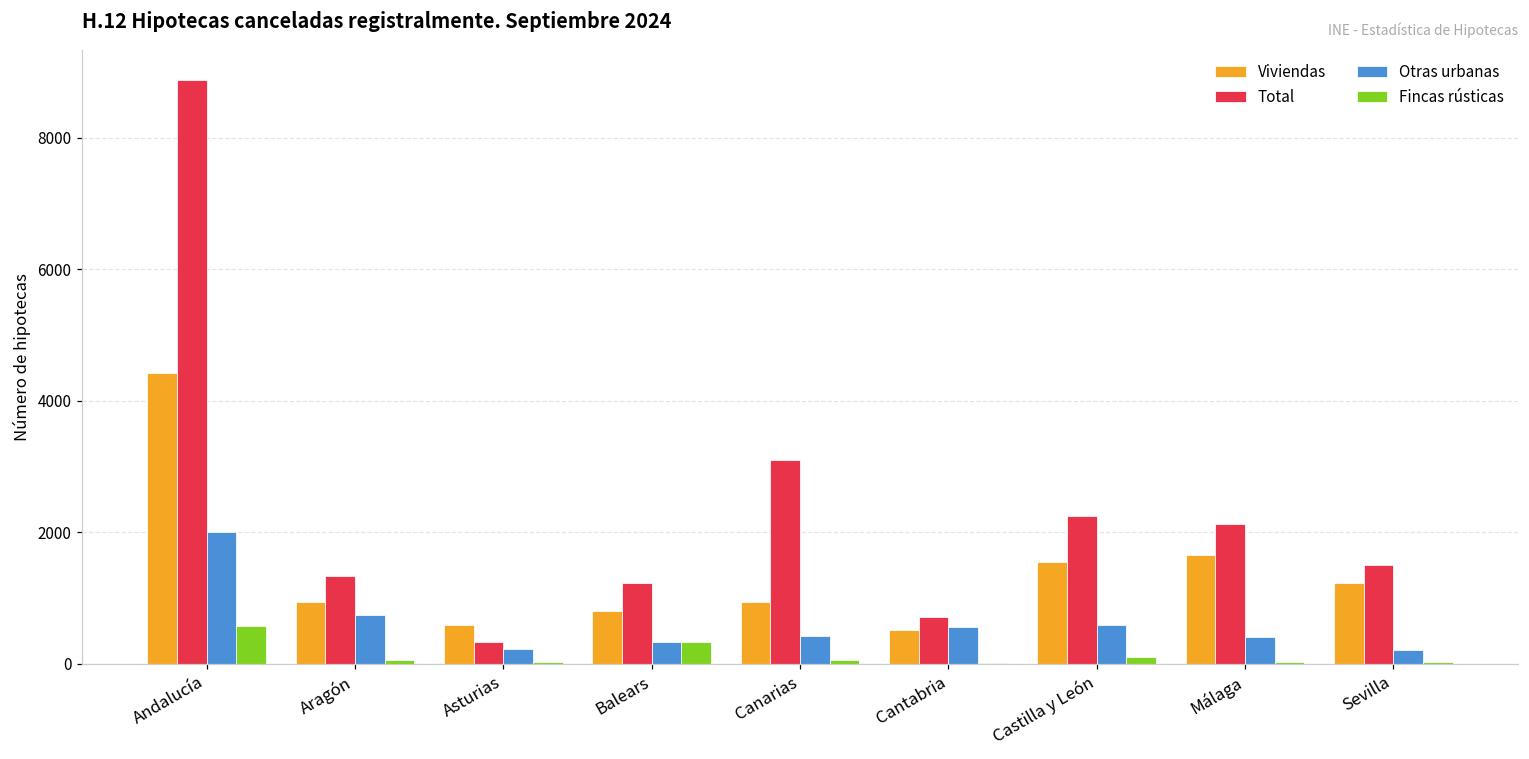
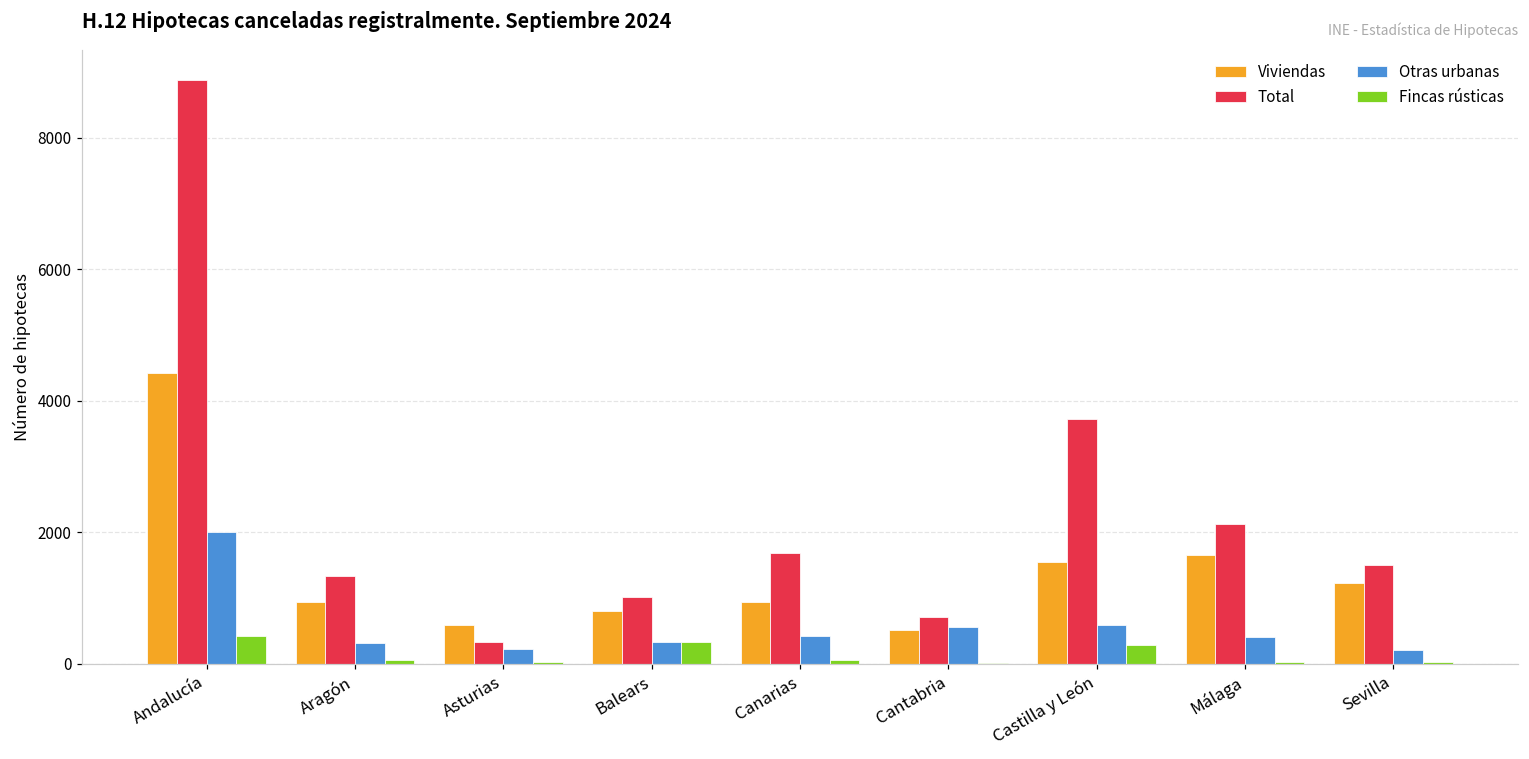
  {
    "Viviendas": {
      "Andalucía": 4400,
      "Aragón": 900,
      "Asturias": 600,
      "Balears": 800,
      "Canarias": 900,
      "Cantabria": 500,
      "Castilla y León": 1500,
      "Málaga": 1600,
      "Sevilla": 1200
    },
    "Total": {
      "Andalucía": 8900,
      "Aragón": 1300,
      "Asturias": 300,
-     "Balears": 1200,
-     "Canarias": 3100,
+     "Balears": 1000,
+     "Canarias": 1700,
      "Cantabria": 700,
-     "Castilla y León": 2200,
+     "Castilla y León": 3700,
      "Málaga": 2100,
      "Sevilla": 1500
    },
    "Otras urbanas": {
      "Andalucía": 2000,
-     "Aragón": 700,
+     "Aragón": 300,
      "Asturias": 200,
      "Balears": 300,
      "Canarias": 400,
      "Cantabria": 600,
      "Castilla y León": 600,
      "Málaga": 400,
      "Sevilla": 200
    },
    "Fincas rústicas": {
-     "Andalucía": 600,
+     "Andalucía": 400,
      "Aragón": 100,
      "Balears": 300,
      "Canarias": 100,
-     "Castilla y León": 100
+     "Castilla y León": 300
    }
  }
